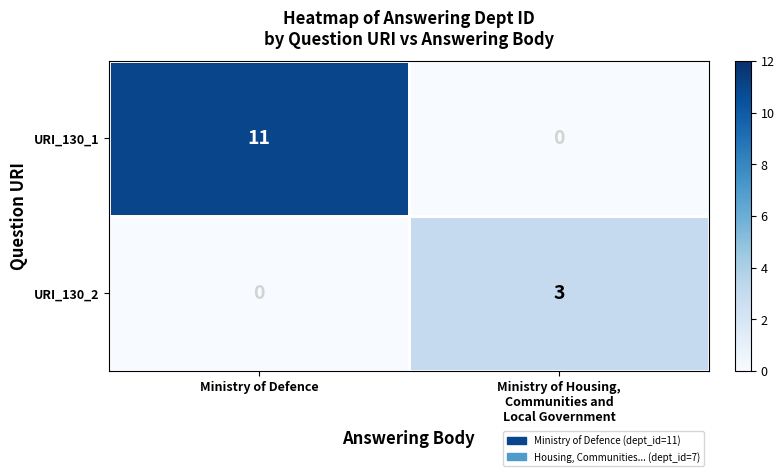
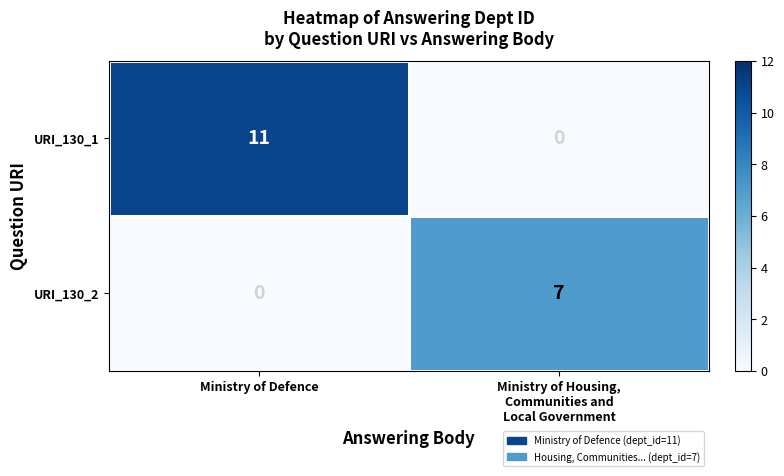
  {
    "URI_130_1": {
      "Ministry of Defence": 11
    },
    "URI_130_2": {
-     "Ministry of Housing, Communities and Local Government": 3
+     "Ministry of Housing, Communities and Local Government": 7
    }
  }
